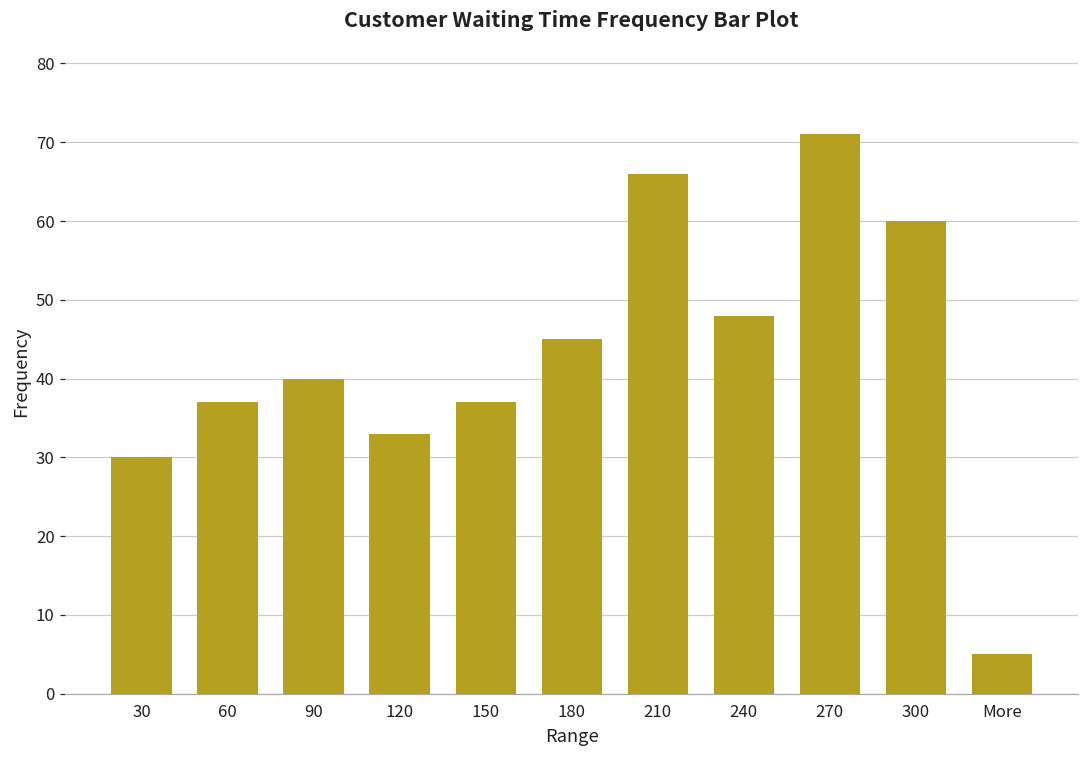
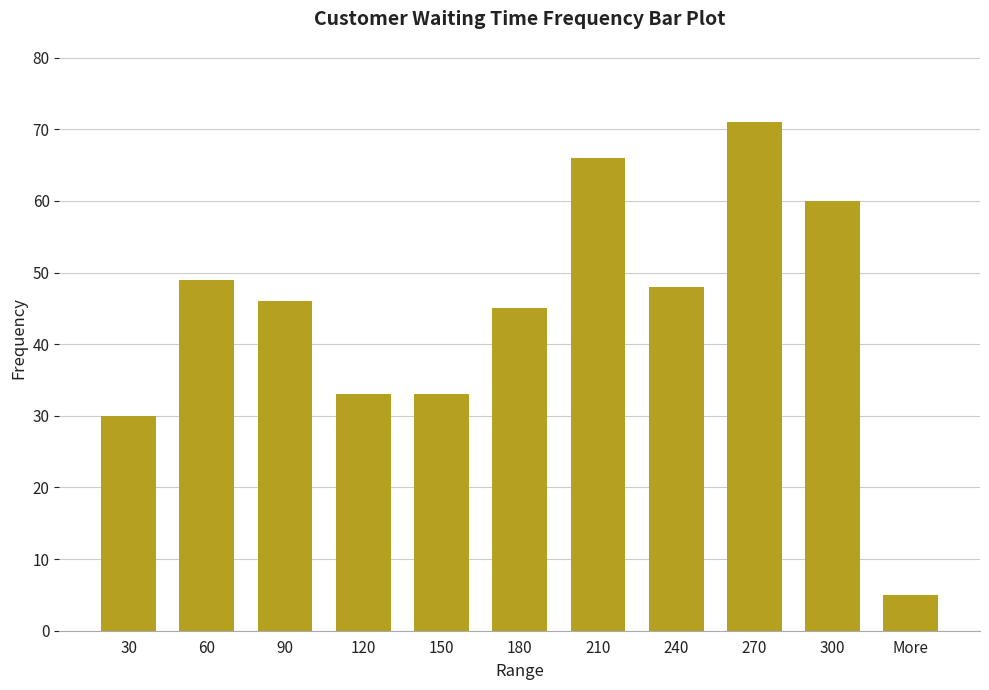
  {
    "30": 30,
-   "60": 37,
-   "90": 40,
+   "60": 49,
+   "90": 46,
    "120": 33,
-   "150": 37,
+   "150": 33,
    "180": 45,
    "210": 66,
    "240": 48,
    "270": 71,
    "300": 60,
    "More": 5
  }
